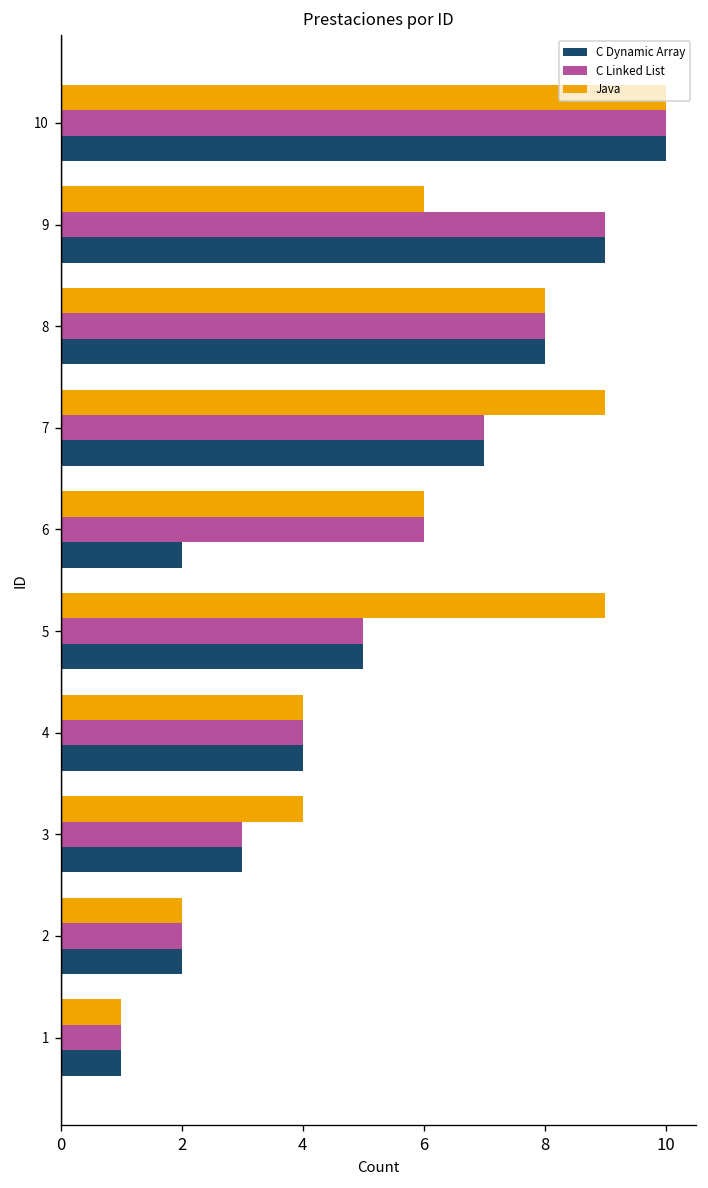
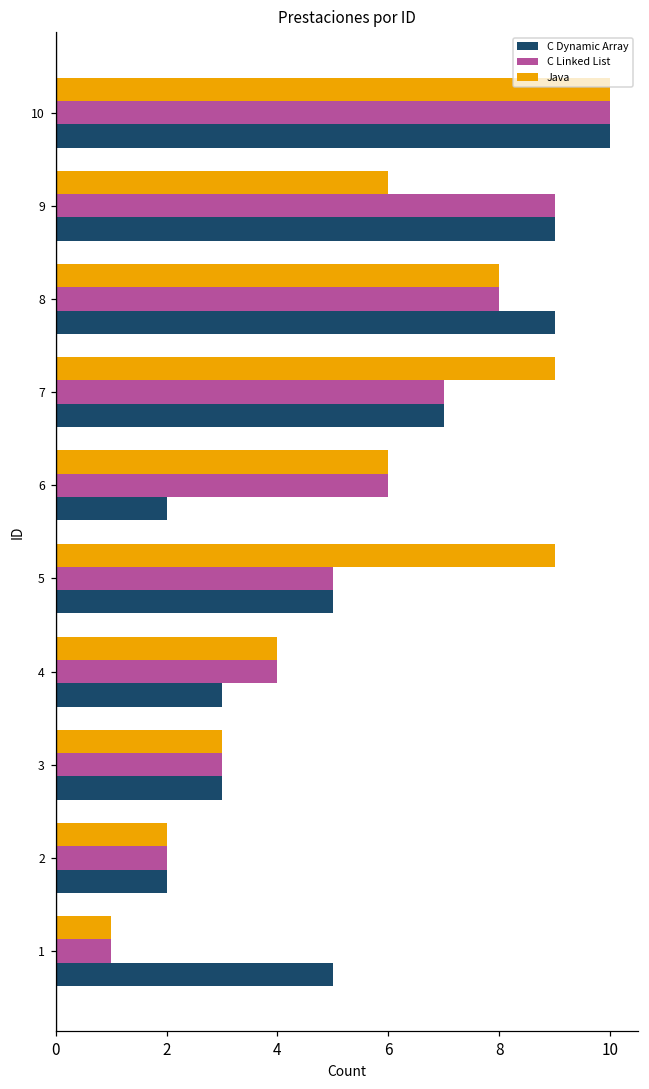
  {
    "C Dynamic Array": {
      "10": 10,
      "9": 9,
-     "8": 8,
+     "8": 9,
      "7": 7,
      "6": 2,
      "5": 5,
-     "4": 4,
+     "4": 3,
      "3": 3,
      "2": 2,
-     "1": 1
+     "1": 5
    },
    "C Linked List": {
      "10": 10,
      "9": 9,
      "8": 8,
      "7": 7,
      "6": 6,
      "5": 5,
      "4": 4,
      "3": 3,
      "2": 2,
      "1": 1
    },
    "Java": {
      "9": 6,
      "8": 8,
      "7": 9,
      "6": 6,
      "5": 9,
      "4": 4,
-     "3": 4,
+     "3": 3,
      "2": 2,
      "1": 1
    }
  }
